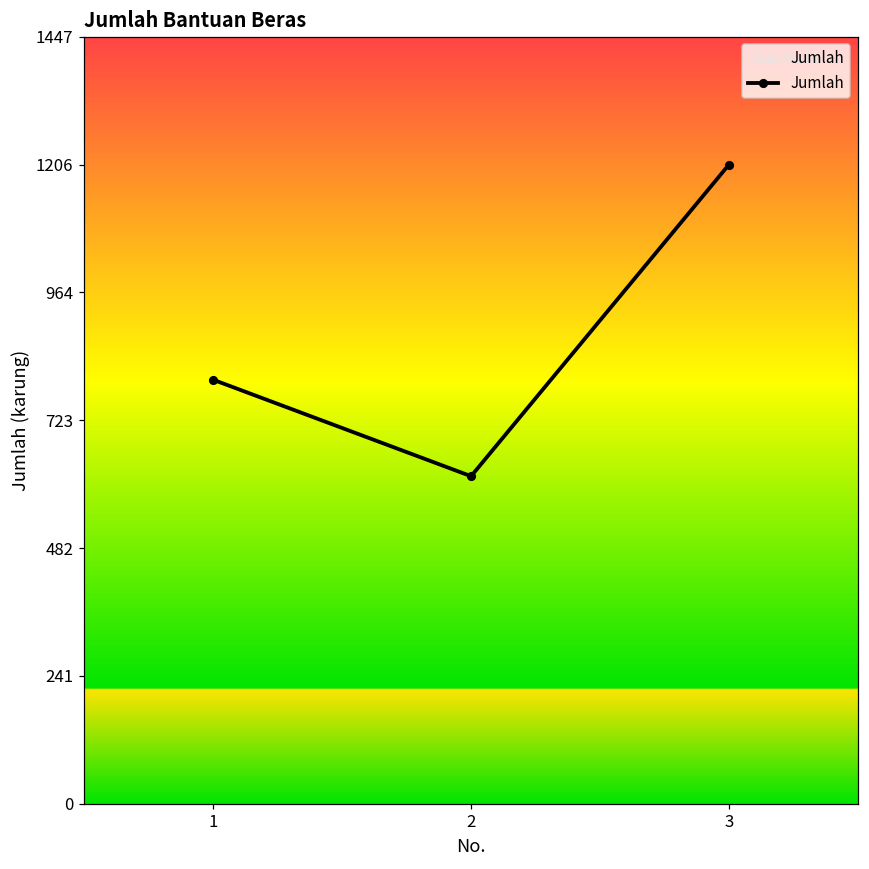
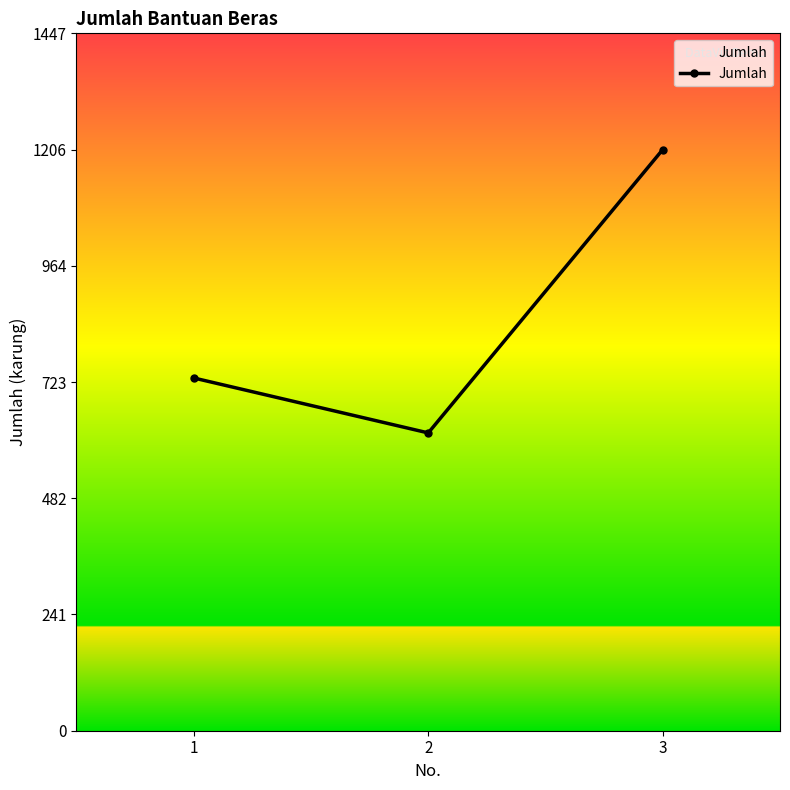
  {
-   "1": 800,
+   "1": 730,
    "2": 620,
    "3": 1210
  }
